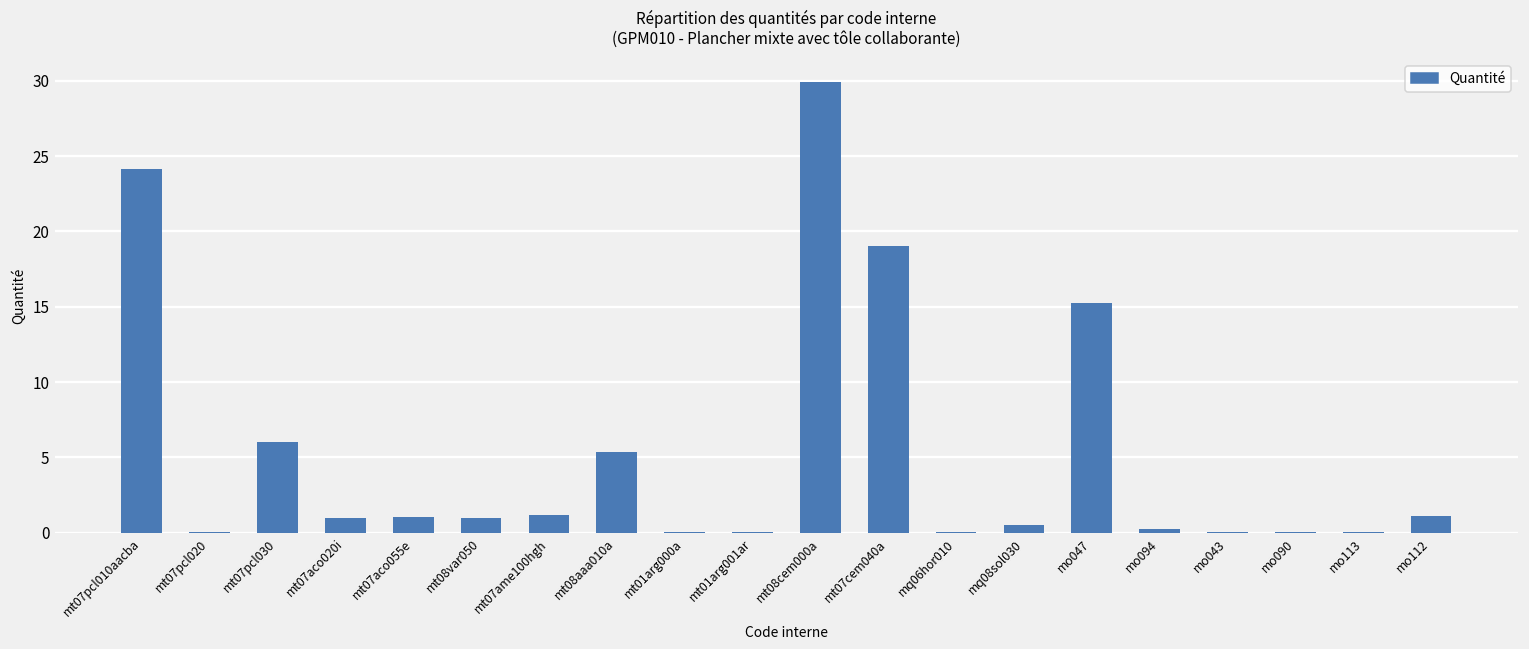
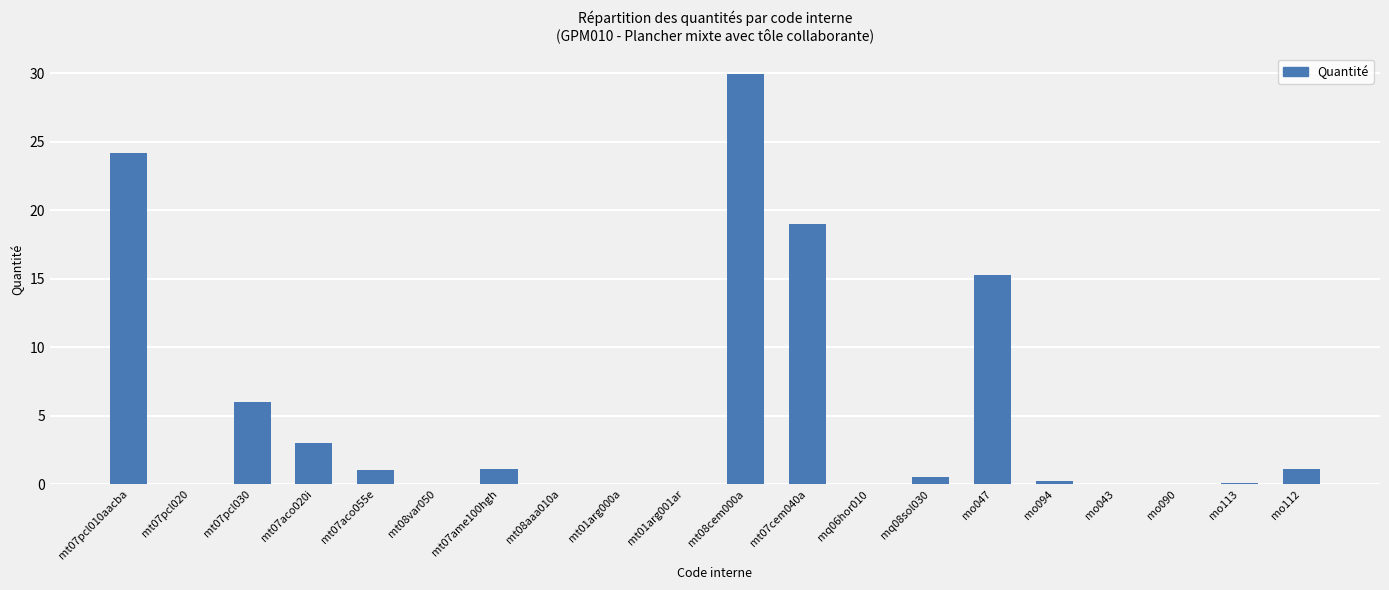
  {
    "mt07pcl010aacba": 24.2,
    "mt07pcl030": 6.0,
-   "mt07aco020i": 1,
+   "mt07aco020i": 3,
    "mt07aco055e": 1.1,
-   "mt08var050": 1.0,
+   "mt08var050": 0.0,
    "mt07ame100hgh": 1.2,
-   "mt08aaa010a": 5.4,
+   "mt08aaa010a": 0.0,
    "mt08cem000a": 29.9,
    "mt07cem040a": 19.0,
    "mq08sol030": 0.5,
    "mo047": 15.2,
    "mo094": 0.3,
    "mo112": 1.1
  }
